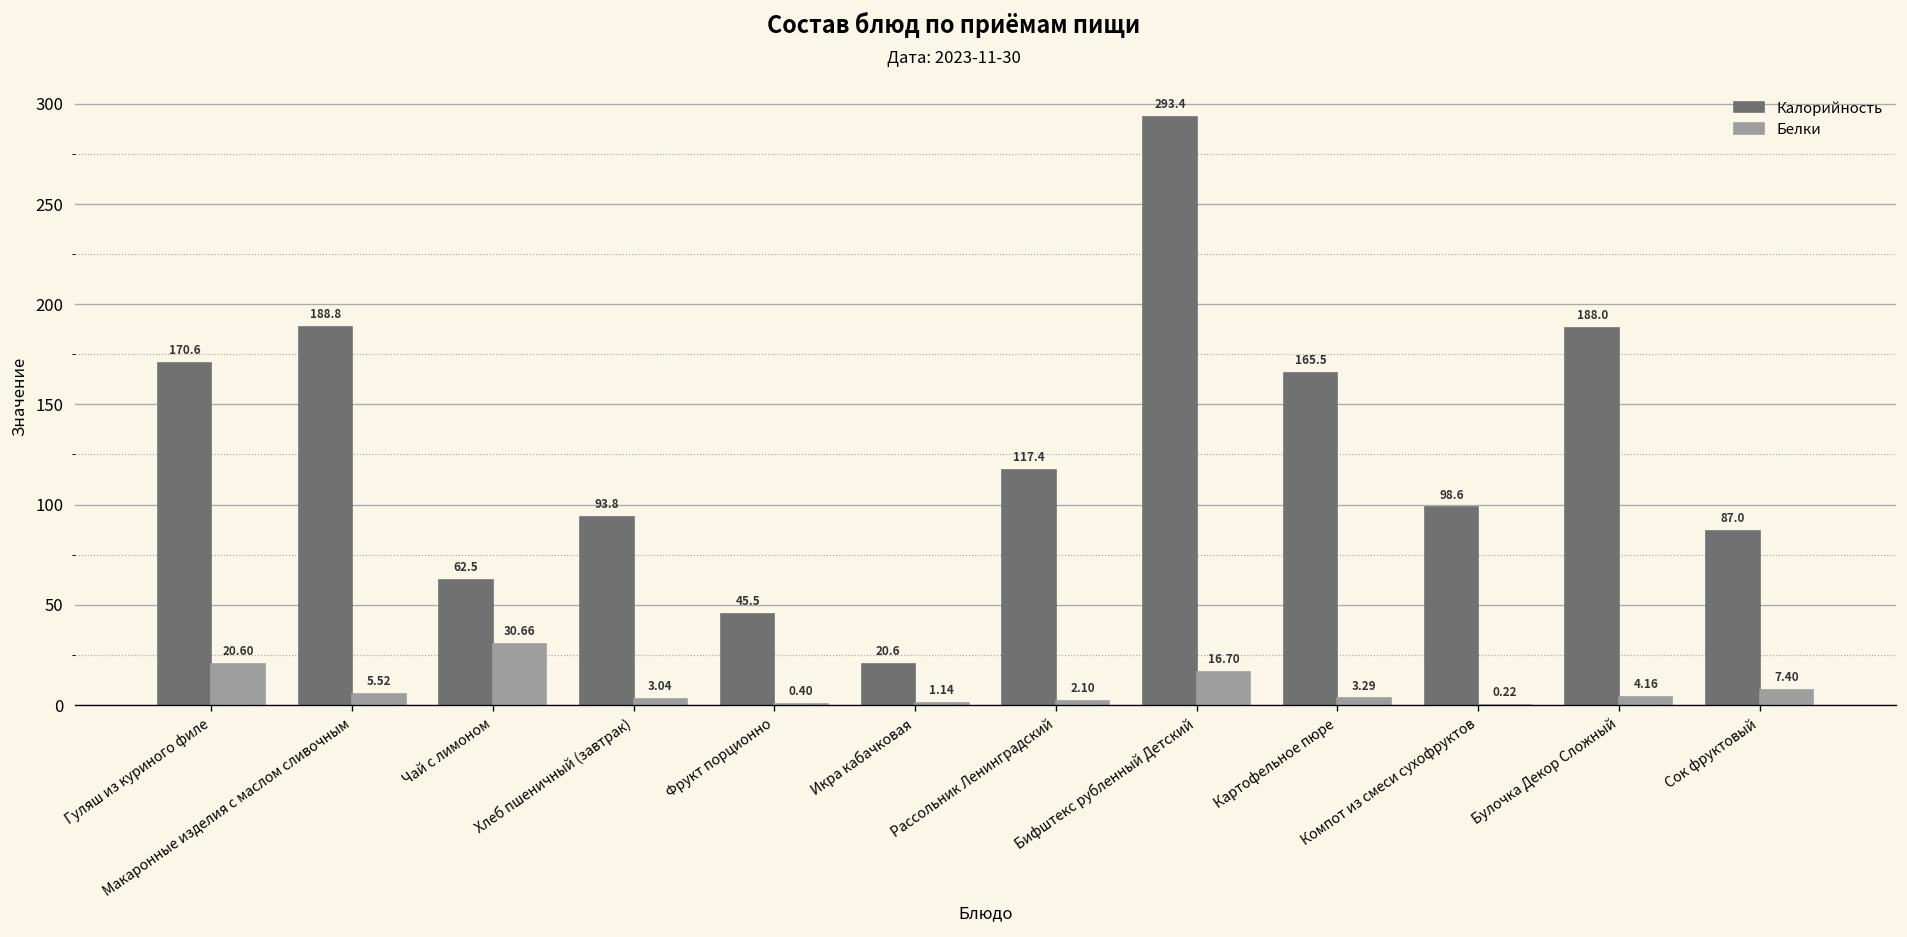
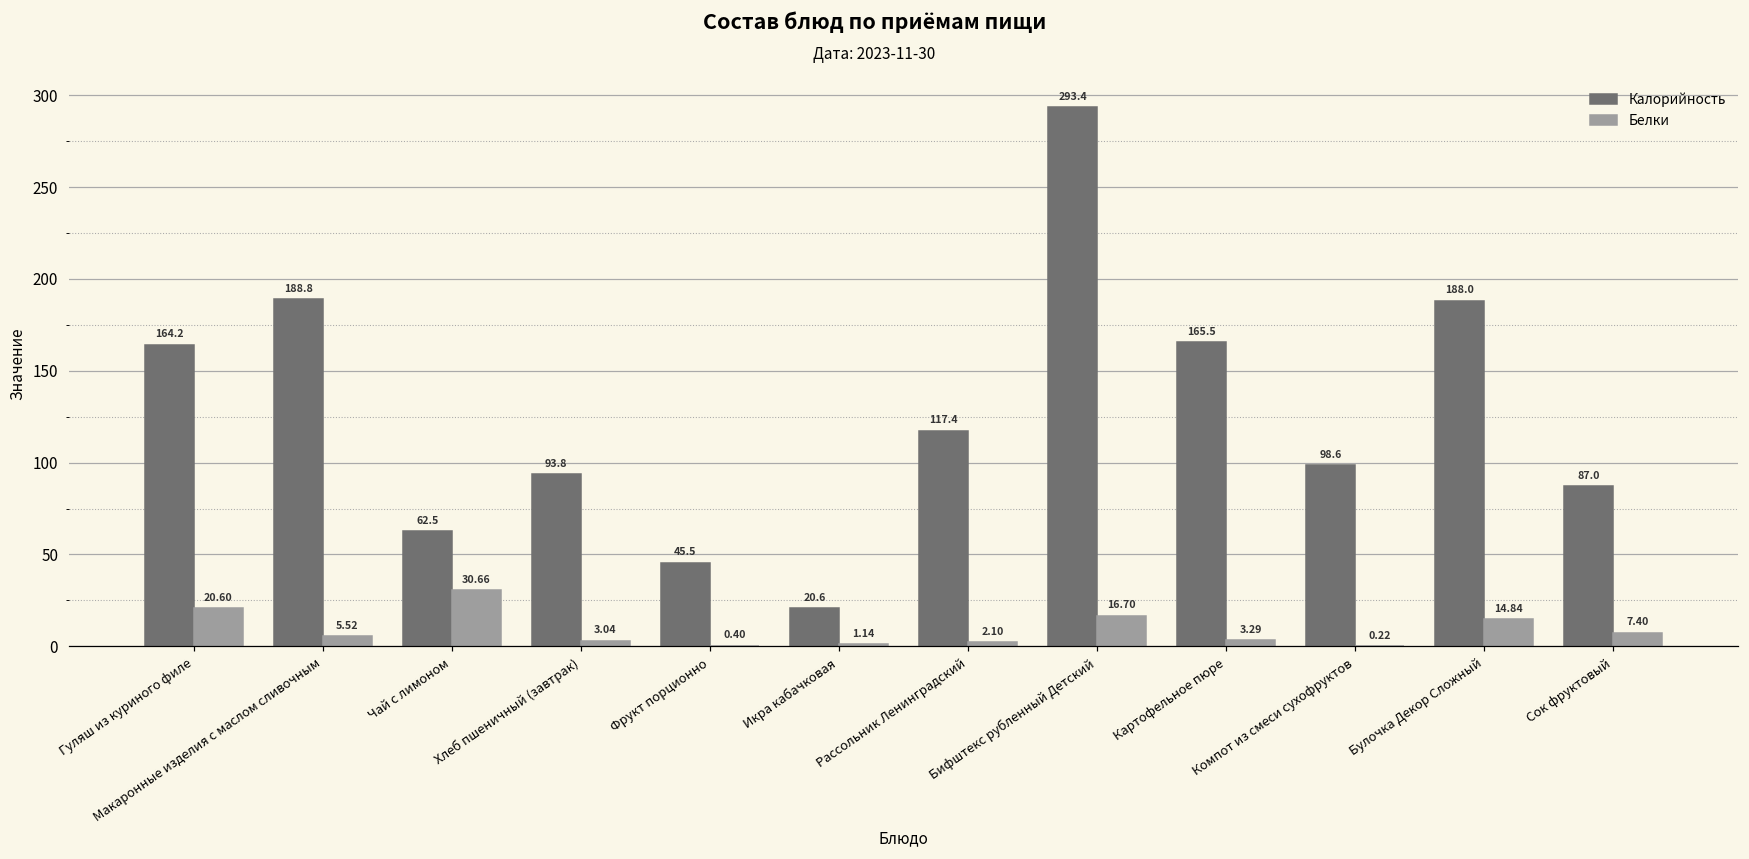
  {
    "Калорийность": {
-     "Гуляш из куриного филе": 170.6,
+     "Гуляш из куриного филе": 164.2,
      "Макаронные изделия с маслом сливочным": 188.8,
      "Чай с лимоном": 62.5,
      "Хлеб пшеничный (завтрак)": 93.8,
      "Фрукт порционно": 45.5,
      "Икра кабачковая": 20.6,
      "Рассольник Ленинградский": 117.4,
      "Бифштекс рубленный Детский": 293.4,
      "Картофельное пюре": 165.5,
      "Компот из смеси сухофруктов": 98.6,
      "Булочка Декор Сложный": 188.0,
      "Сок фруктовый": 87.0
    },
    "Белки": {
      "Гуляш из куриного филе": 20.60,
      "Макаронные изделия с маслом сливочным": 5.52,
      "Чай с лимоном": 30.66,
      "Хлеб пшеничный (завтрак)": 3.04,
      "Фрукт порционно": 0.40,
      "Икра кабачковая": 1.14,
      "Рассольник Ленинградский": 2.10,
      "Бифштекс рубленный Детский": 16.70,
      "Картофельное пюре": 3.29,
      "Компот из смеси сухофруктов": 0.22,
-     "Булочка Декор Сложный": 4.16,
+     "Булочка Декор Сложный": 14.84,
      "Сок фруктовый": 7.40
    }
  }
